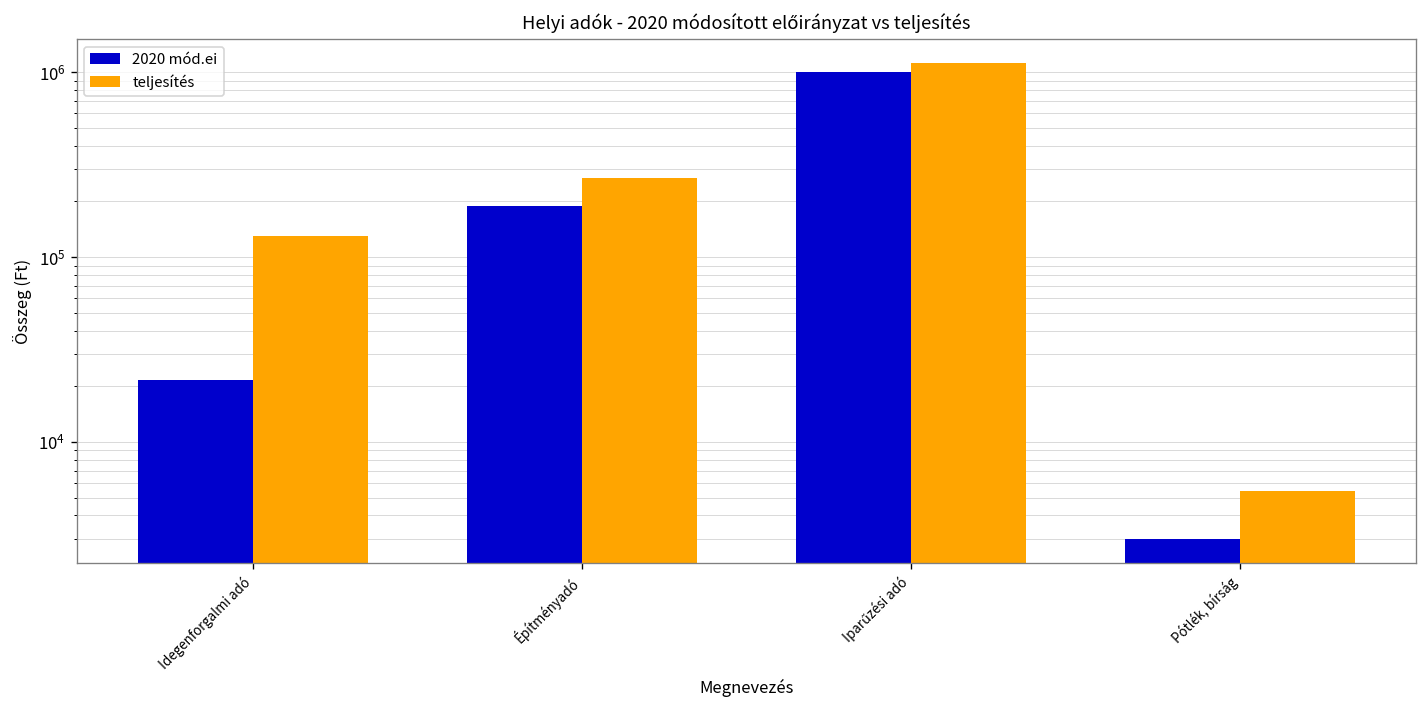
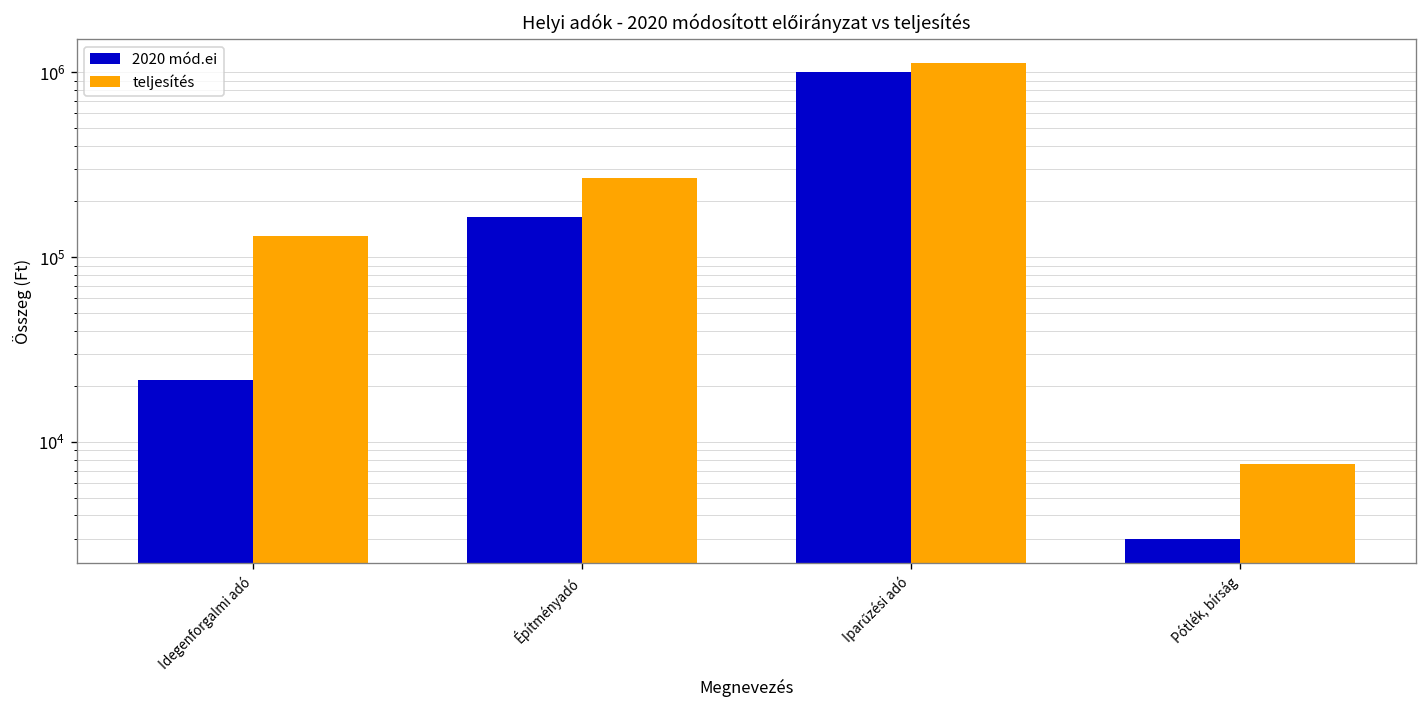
  {
    "2020 mód.ei": {
      "Idegenforgalmi adó": 22000,
-     "Építményadó": 190000,
+     "Építményadó": 170000,
      "Iparűzési adó": 1000000,
      "Pótlék, bírság": 3000
    },
    "teljesítés": {
      "Idegenforgalmi adó": 130000,
      "Építményadó": 270000,
      "Iparűzési adó": 1100000,
-     "Pótlék, bírság": 5400
+     "Pótlék, bírság": 8000
    }
  }
